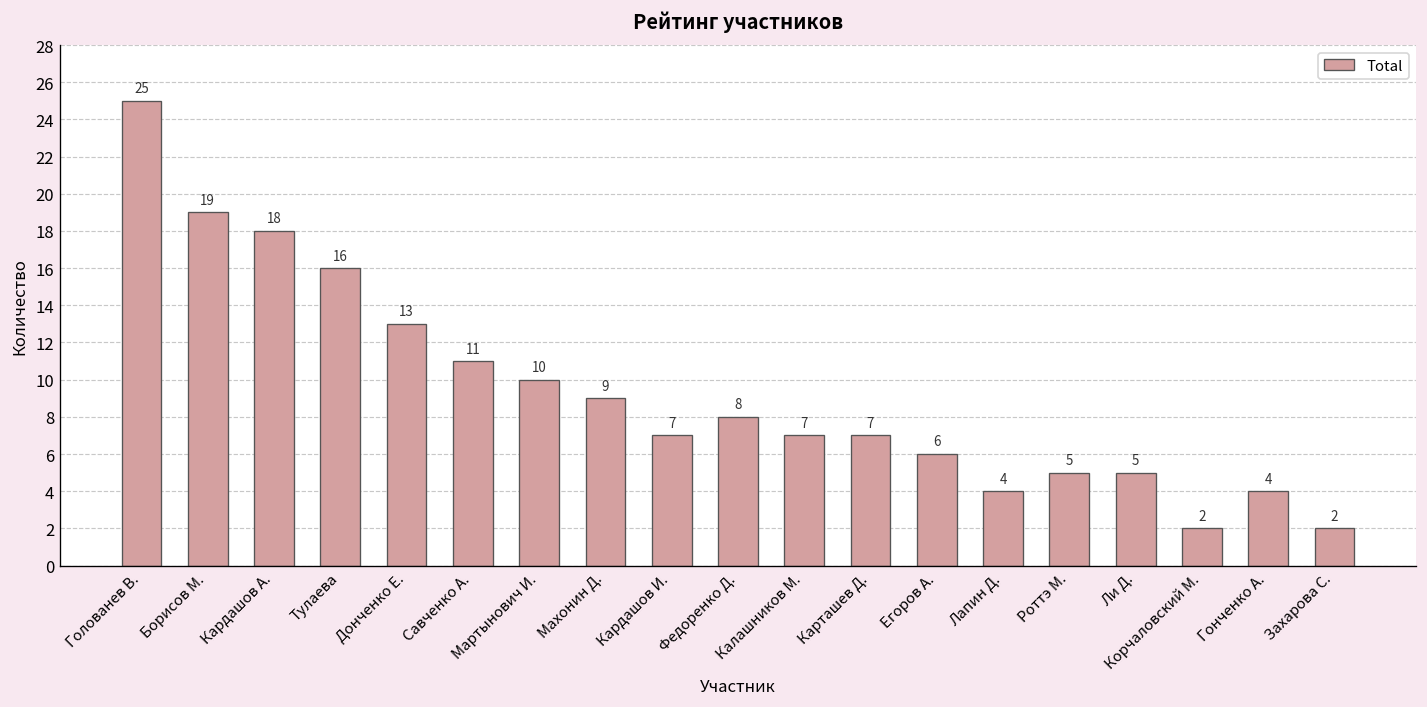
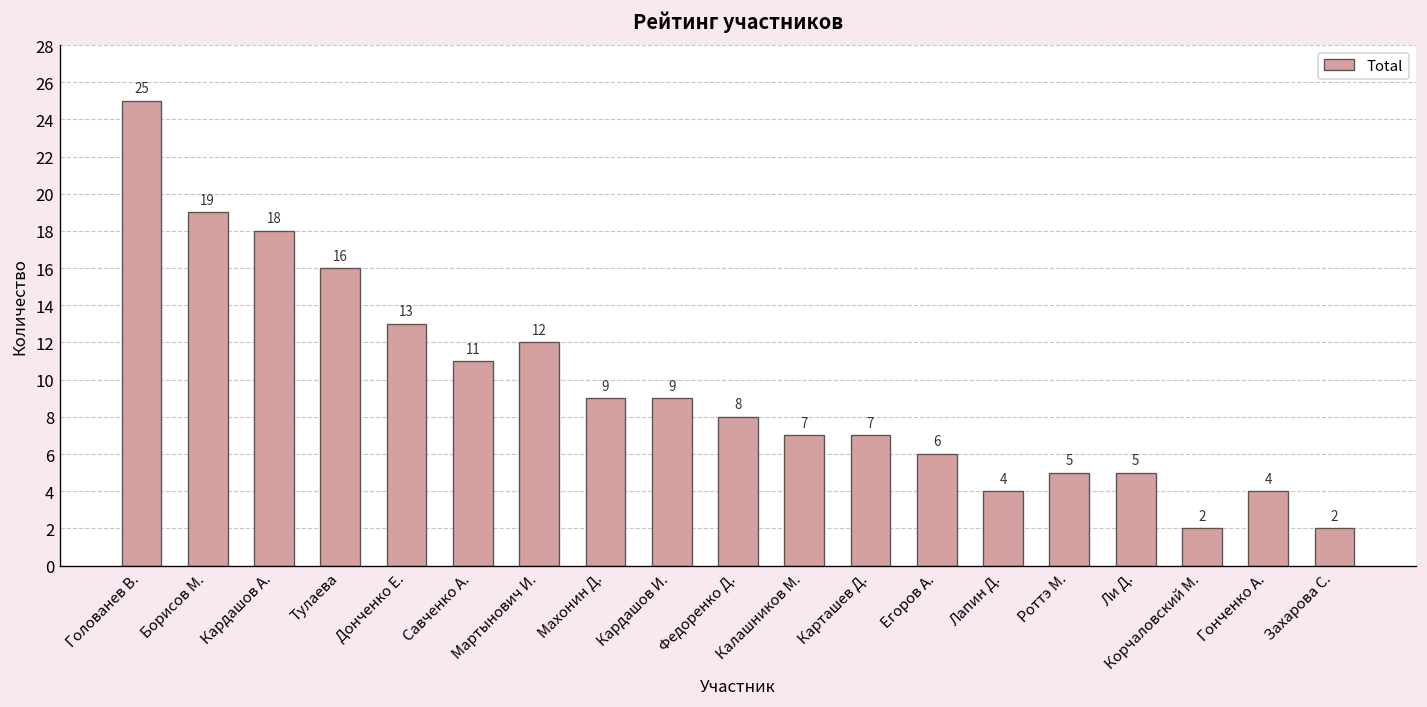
  {
    "Голованев В.": 25,
    "Борисов М.": 19,
    "Кардашов А.": 18,
    "Тулаева": 16,
    "Донченко Е.": 13,
    "Савченко А.": 11,
-   "Мартынович И.": 10,
+   "Мартынович И.": 12,
    "Махонин Д.": 9,
-   "Кардашов И.": 7,
+   "Кардашов И.": 9,
    "Федоренко Д.": 8,
    "Калашников М.": 7,
    "Карташев Д.": 7,
    "Егоров А.": 6,
    "Лапин Д.": 4,
    "Роттэ М.": 5,
    "Ли Д.": 5,
    "Корчаловский М.": 2,
    "Гонченко А.": 4,
    "Захарова С.": 2
  }
